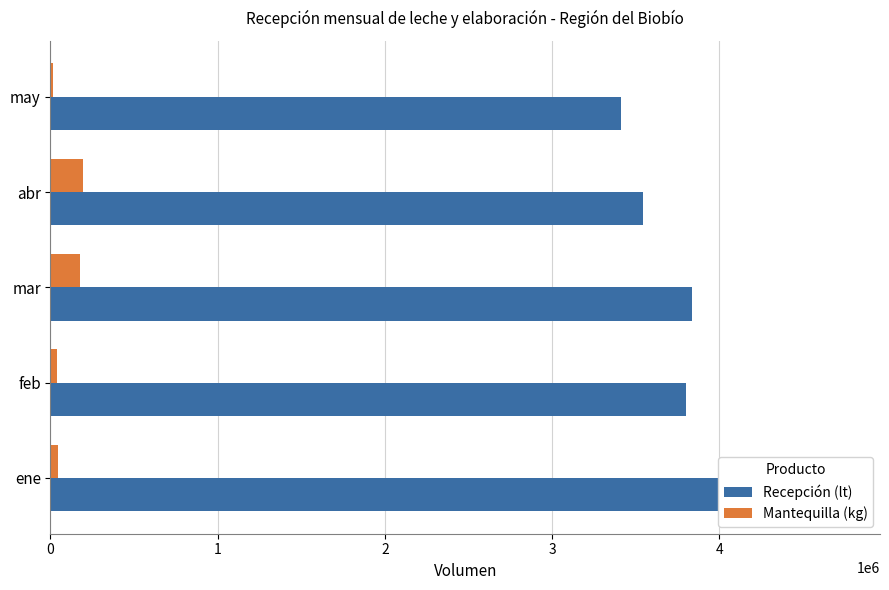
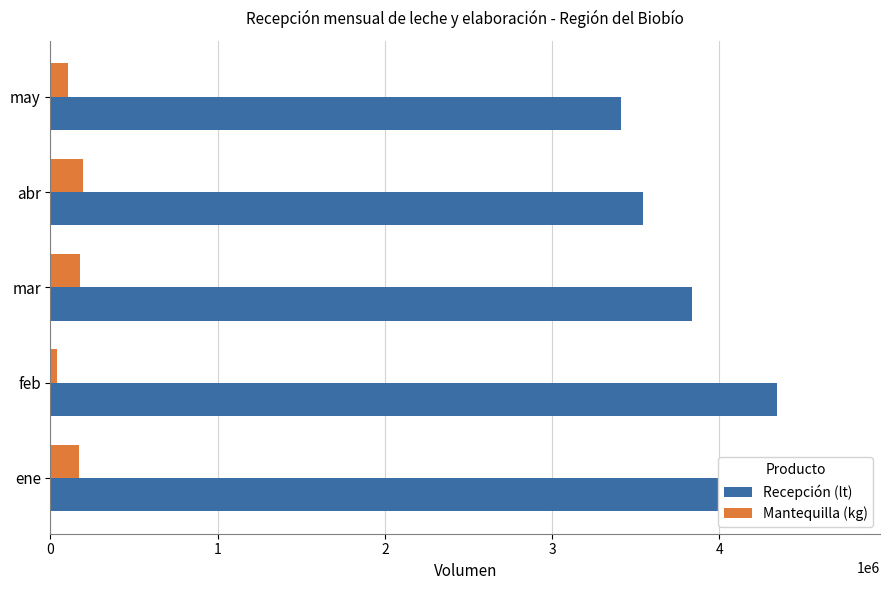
  {
    "Recepción (lt)": {
      "may": 3410000,
      "abr": 3540000,
      "mar": 3840000,
-     "feb": 3800000
+     "feb": 4350000
    },
    "Mantequilla (kg)": {
-     "may": 10000,
+     "may": 110000,
      "abr": 200000,
      "mar": 180000,
      "feb": 40000,
-     "ene": 40000
+     "ene": 170000
    }
  }
